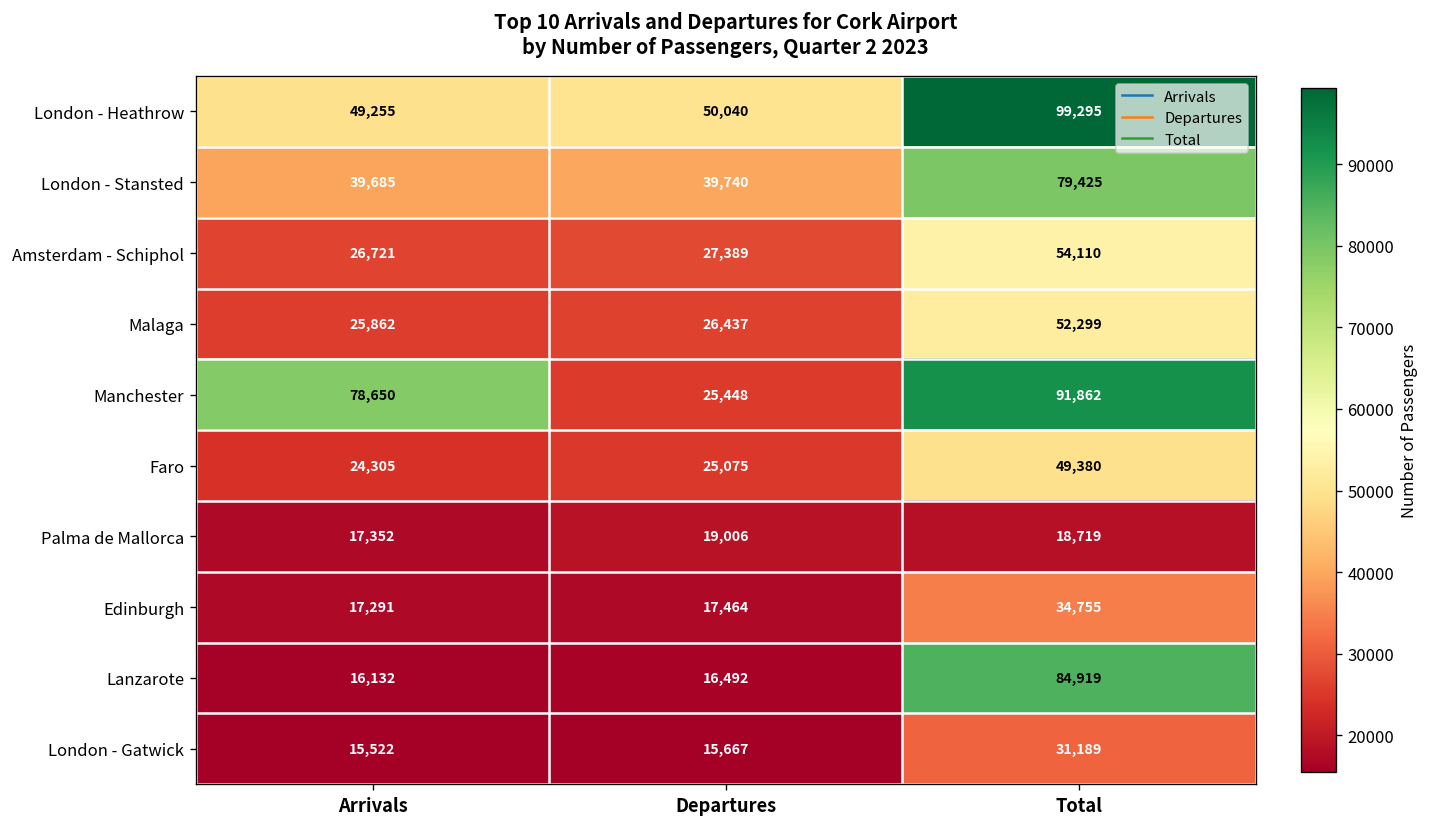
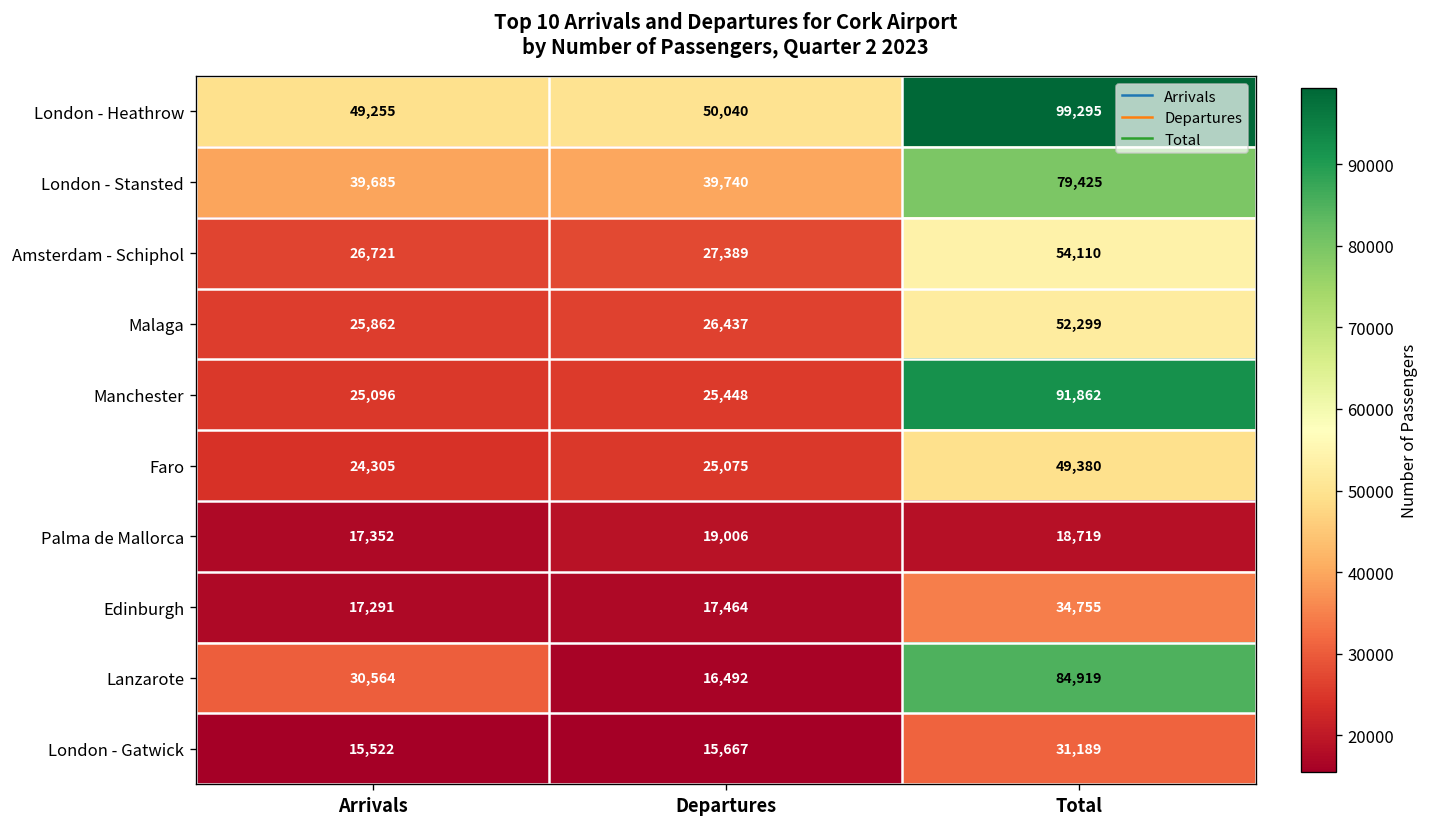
  {
    "London - Heathrow": {
      "Arrivals": "49,255",
      "Departures": "50,040",
      "Total": "99,295"
    },
    "London - Stansted": {
      "Arrivals": "39,685",
      "Departures": "39,740",
      "Total": "79,425"
    },
    "Amsterdam - Schiphol": {
      "Arrivals": "26,721",
      "Departures": "27,389",
      "Total": "54,110"
    },
    "Malaga": {
      "Arrivals": "25,862",
      "Departures": "26,437",
      "Total": "52,299"
    },
    "Manchester": {
-     "Arrivals": "78,650",
+     "Arrivals": "25,096",
      "Departures": "25,448",
      "Total": "91,862"
    },
    "Faro": {
      "Arrivals": "24,305",
      "Departures": "25,075",
      "Total": "49,380"
    },
    "Palma de Mallorca": {
      "Arrivals": "17,352",
      "Departures": "19,006",
      "Total": "18,719"
    },
    "Edinburgh": {
      "Arrivals": "17,291",
      "Departures": "17,464",
      "Total": "34,755"
    },
    "Lanzarote": {
-     "Arrivals": "16,132",
+     "Arrivals": "30,564",
      "Departures": "16,492",
      "Total": "84,919"
    },
    "London - Gatwick": {
      "Arrivals": "15,522",
      "Departures": "15,667",
      "Total": "31,189"
    }
  }
